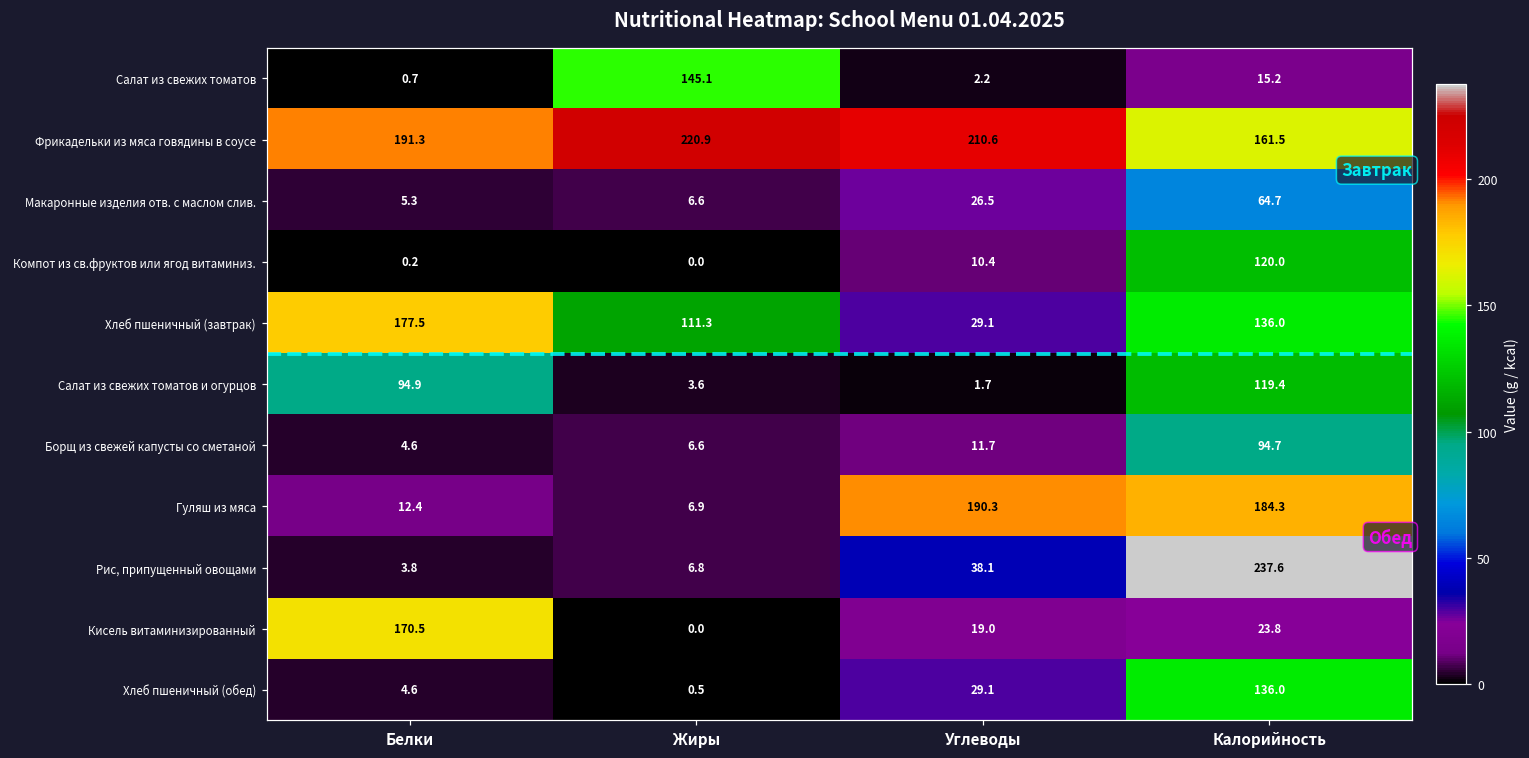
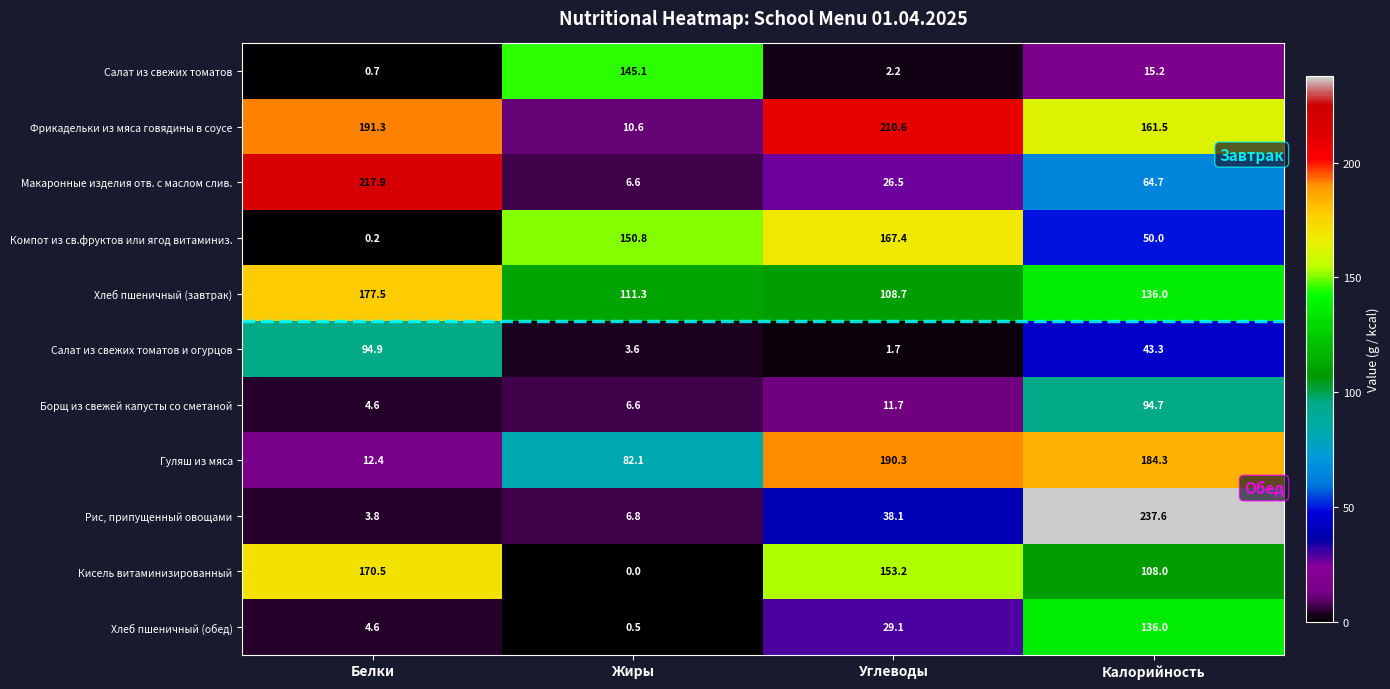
  {
    "Салат из свежих томатов": {
      "Белки": 0.7,
      "Жиры": 145.1,
      "Углеводы": 2.2,
      "Калорийность": 15.2
    },
    "Фрикадельки из мяса говядины в соусе": {
      "Белки": 191.3,
-     "Жиры": 220.9,
+     "Жиры": 10.6,
      "Углеводы": 210.6,
      "Калорийность": 161.5
    },
    "Макаронные изделия отв. с маслом слив.": {
-     "Белки": 5.3,
+     "Белки": 217.9,
      "Жиры": 6.6,
      "Углеводы": 26.5,
      "Калорийность": 64.7
    },
    "Компот из св.фруктов или ягод витаминиз.": {
      "Белки": 0.2,
-     "Жиры": 0.0,
-     "Углеводы": 10.4,
-     "Калорийность": 120.0
+     "Жиры": 150.8,
+     "Углеводы": 167.4,
+     "Калорийность": 50.0
    },
    "Хлеб пшеничный (завтрак)": {
      "Белки": 177.5,
      "Жиры": 111.3,
-     "Углеводы": 29.1,
+     "Углеводы": 108.7,
      "Калорийность": 136.0
    },
    "Салат из свежих томатов и огурцов": {
      "Белки": 94.9,
      "Жиры": 3.6,
      "Углеводы": 1.7,
-     "Калорийность": 119.4
+     "Калорийность": 43.3
    },
    "Борщ из свежей капусты со сметаной": {
      "Белки": 4.6,
      "Жиры": 6.6,
      "Углеводы": 11.7,
      "Калорийность": 94.7
    },
    "Гуляш из мяса": {
      "Белки": 12.4,
-     "Жиры": 6.9,
+     "Жиры": 82.1,
      "Углеводы": 190.3,
      "Калорийность": 184.3
    },
    "Рис, припущенный овощами": {
      "Белки": 3.8,
      "Жиры": 6.8,
      "Углеводы": 38.1,
      "Калорийность": 237.6
    },
    "Кисель витаминизированный": {
      "Белки": 170.5,
      "Жиры": 0.0,
-     "Углеводы": 19.0,
-     "Калорийность": 23.8
+     "Углеводы": 153.2,
+     "Калорийность": 108.0
    },
    "Хлеб пшеничный (обед)": {
      "Белки": 4.6,
      "Жиры": 0.5,
      "Углеводы": 29.1,
      "Калорийность": 136.0
    }
  }
